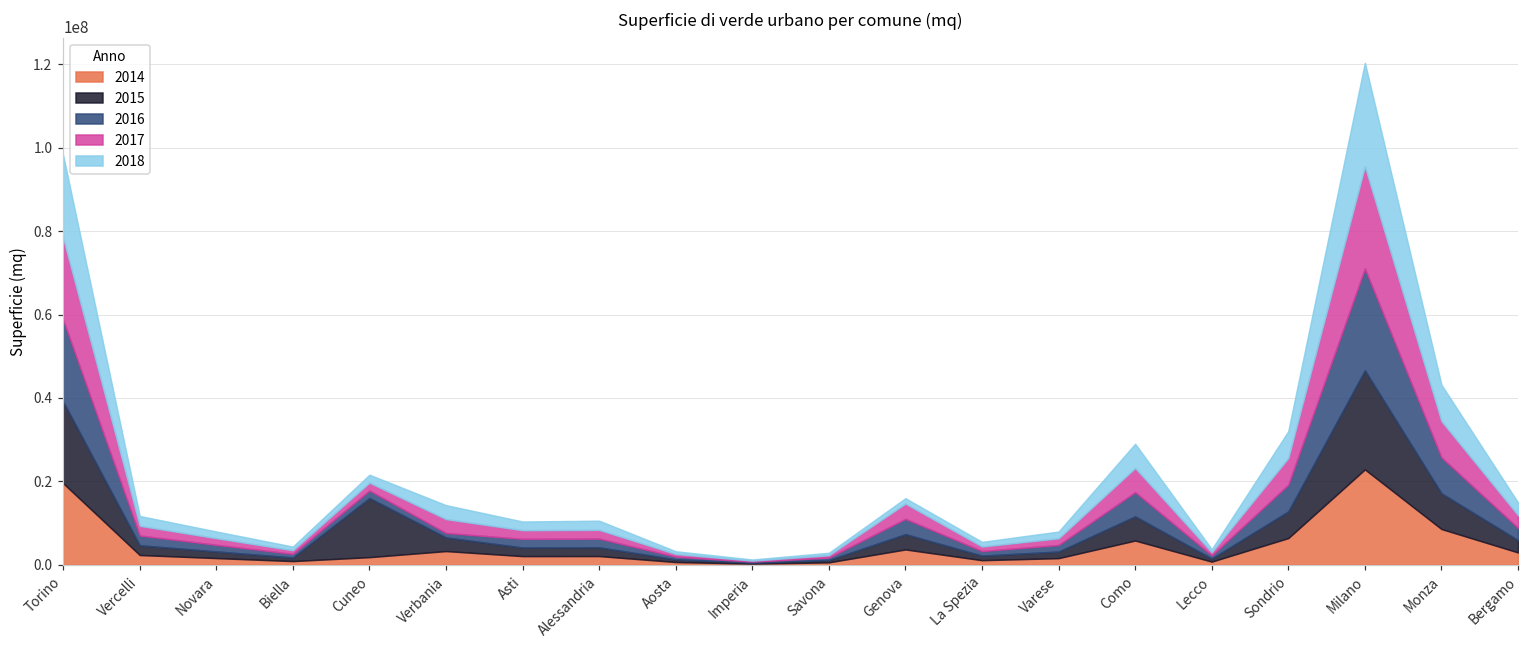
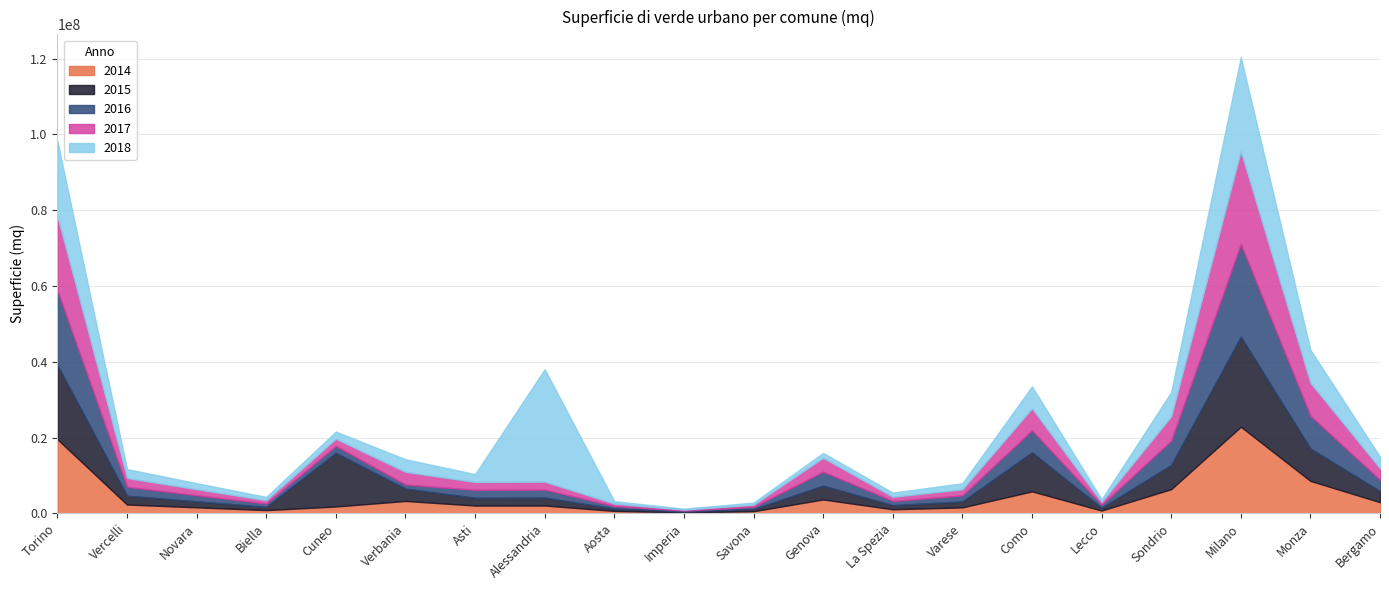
  {
    "2014": {
      "Torino": 20000000,
      "Vercelli": 2000000,
      "Novara": 2000000,
      "Biella": 1000000,
      "Cuneo": 2000000,
      "Verbania": 3000000,
      "Asti": 2000000,
      "Alessandria": 2000000,
      "Genova": 4000000,
      "La Spezia": 1000000,
      "Varese": 2000000,
      "Como": 6000000,
      "Lecco": 1000000,
      "Sondrio": 6000000,
      "Milano": 23000000,
      "Monza": 9000000,
      "Bergamo": 3000000
    },
    "2015": {
      "Torino": 20000000,
      "Vercelli": 2000000,
      "Novara": 2000000,
      "Biella": 1000000,
      "Cuneo": 14000000,
      "Verbania": 3000000,
      "Asti": 2000000,
      "Alessandria": 2000000,
      "Genova": 4000000,
      "La Spezia": 1000000,
      "Varese": 2000000,
-     "Como": 6000000,
+     "Como": 10000000,
      "Lecco": 1000000,
      "Sondrio": 6000000,
      "Milano": 24000000,
      "Monza": 9000000,
      "Bergamo": 3000000
    },
    "2016": {
      "Torino": 20000000,
      "Vercelli": 2000000,
      "Novara": 2000000,
      "Biella": 1000000,
      "Cuneo": 2000000,
      "Verbania": 1000000,
      "Asti": 2000000,
      "Alessandria": 2000000,
      "Genova": 4000000,
      "La Spezia": 1000000,
      "Varese": 2000000,
      "Como": 6000000,
      "Lecco": 1000000,
      "Sondrio": 6000000,
      "Milano": 24000000,
      "Monza": 9000000,
      "Bergamo": 3000000
    },
    "2017": {
      "Torino": 20000000,
      "Vercelli": 2000000,
      "Novara": 2000000,
      "Biella": 1000000,
      "Cuneo": 2000000,
      "Verbania": 3000000,
      "Asti": 2000000,
      "Alessandria": 2000000,
      "Genova": 4000000,
      "La Spezia": 1000000,
      "Varese": 2000000,
      "Como": 6000000,
      "Lecco": 1000000,
      "Sondrio": 6000000,
      "Milano": 25000000,
      "Monza": 9000000,
      "Bergamo": 3000000
    },
    "2018": {
      "Torino": 20000000,
      "Vercelli": 2000000,
      "Novara": 2000000,
      "Biella": 1000000,
      "Cuneo": 2000000,
      "Verbania": 3000000,
      "Asti": 2000000,
-     "Alessandria": 2000000,
+     "Alessandria": 30000000,
      "Genova": 1000000,
      "La Spezia": 1000000,
      "Varese": 2000000,
      "Como": 6000000,
      "Lecco": 1000000,
      "Sondrio": 6000000,
      "Milano": 25000000,
      "Monza": 9000000,
      "Bergamo": 3000000
    }
  }
